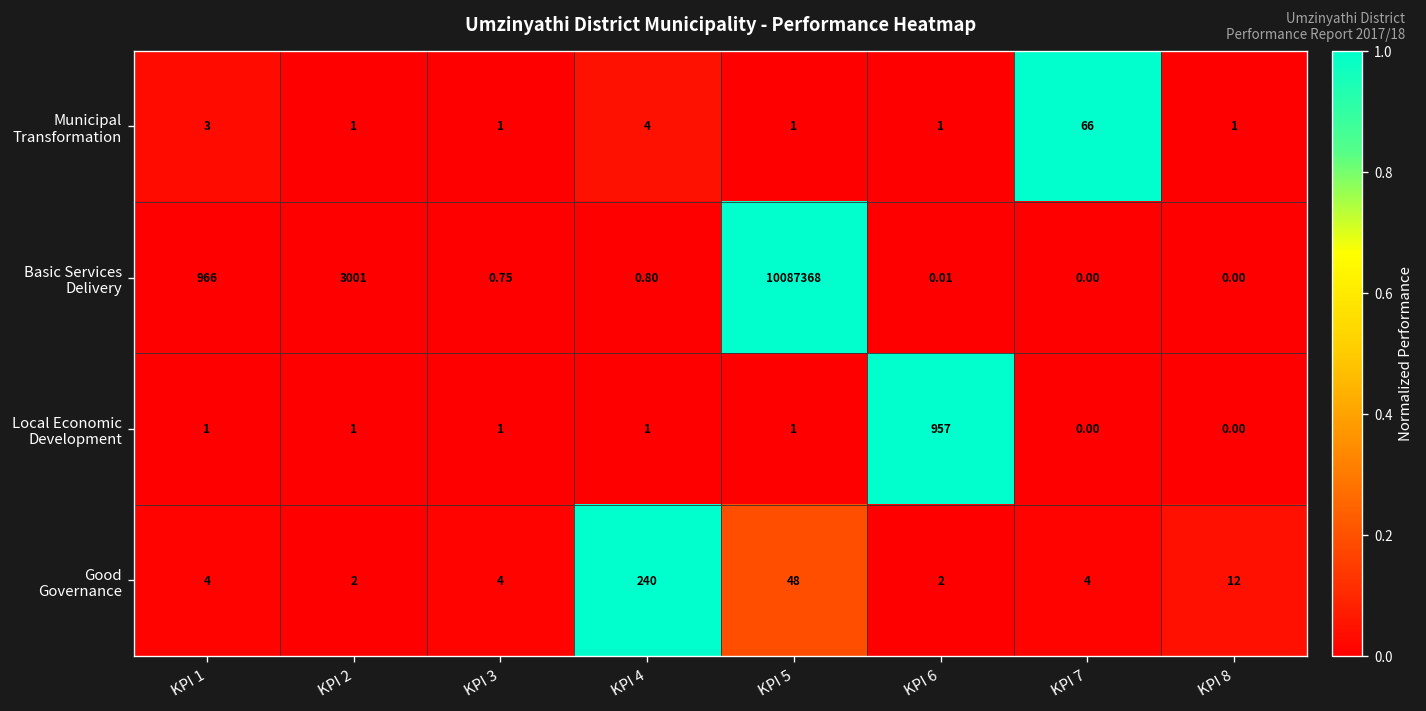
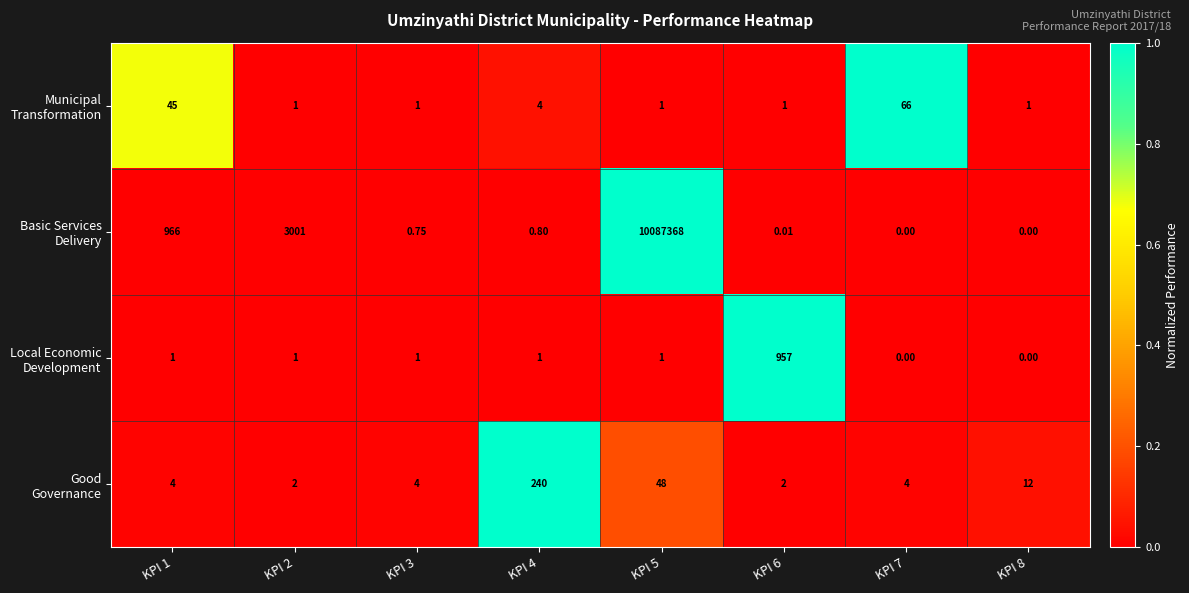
  {
    "Municipal Transformation": {
-     "KPI 1": 3,
+     "KPI 1": 45,
      "KPI 2": 1,
      "KPI 3": 1,
      "KPI 4": 4,
      "KPI 5": 1,
      "KPI 6": 1,
      "KPI 7": 66,
      "KPI 8": 1
    },
    "Basic Services Delivery": {
      "KPI 1": 966,
      "KPI 2": 3001,
      "KPI 3": 0.75,
      "KPI 4": 0.80,
      "KPI 5": 10087368,
      "KPI 6": 0.01,
      "KPI 7": 0.00,
      "KPI 8": 0.00
    },
    "Local Economic Development": {
      "KPI 1": 1,
      "KPI 2": 1,
      "KPI 3": 1,
      "KPI 4": 1,
      "KPI 5": 1,
      "KPI 6": 957,
      "KPI 7": 0.00,
      "KPI 8": 0.00
    },
    "Good Governance": {
      "KPI 1": 4,
      "KPI 2": 2,
      "KPI 3": 4,
      "KPI 4": 240,
      "KPI 5": 48,
      "KPI 6": 2,
      "KPI 7": 4,
      "KPI 8": 12
    }
  }
